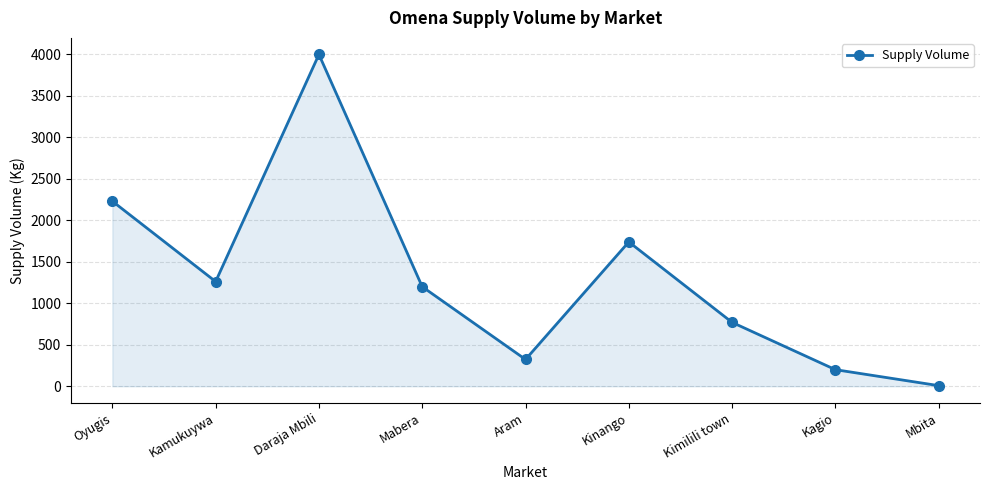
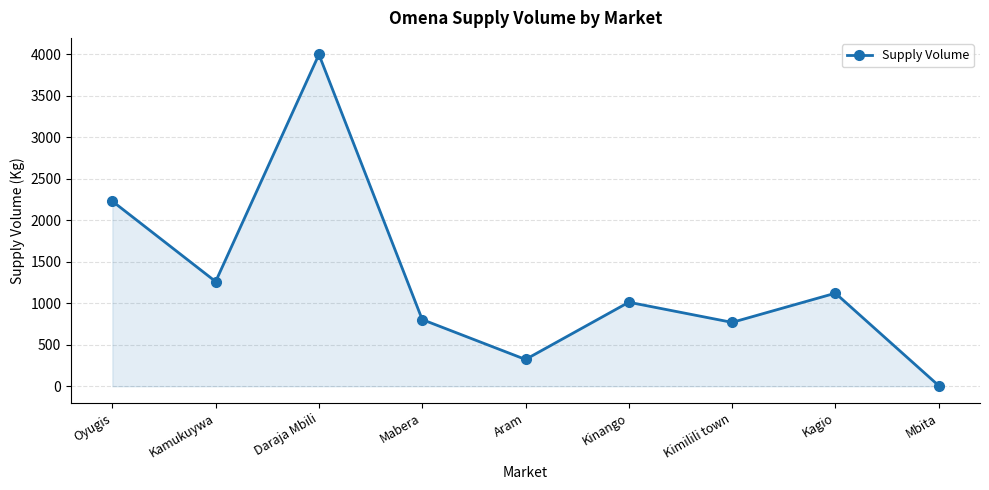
  {
    "Oyugis": 2200,
    "Kamukuywa": 1300,
    "Daraja Mbili": 4000,
-   "Mabera": 1200,
+   "Mabera": 800,
    "Aram": 300,
-   "Kinango": 1700,
+   "Kinango": 1000,
    "Kimilili town": 800,
-   "Kagio": 200,
+   "Kagio": 1100,
    "Mbita": 0
  }
